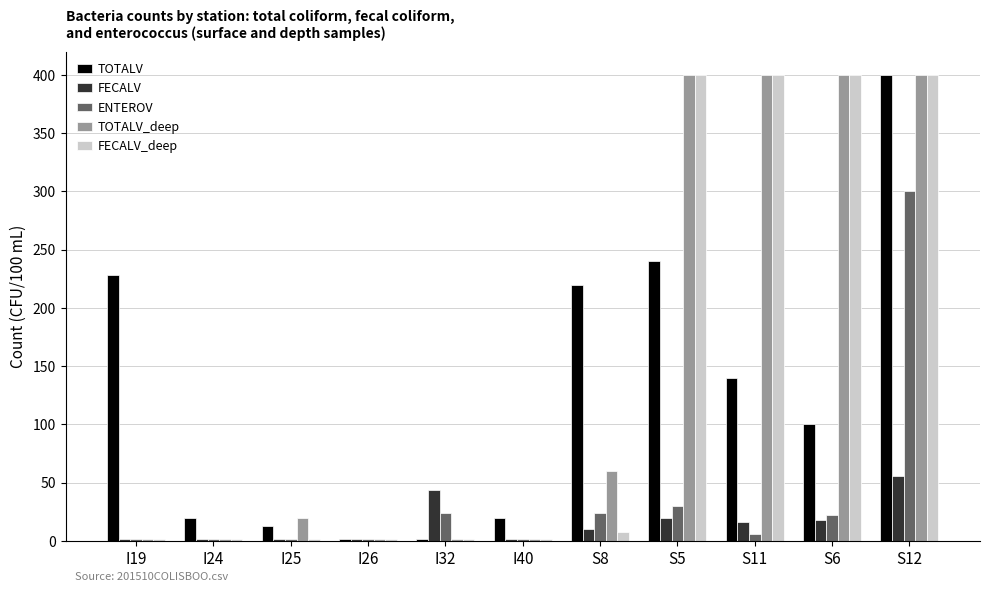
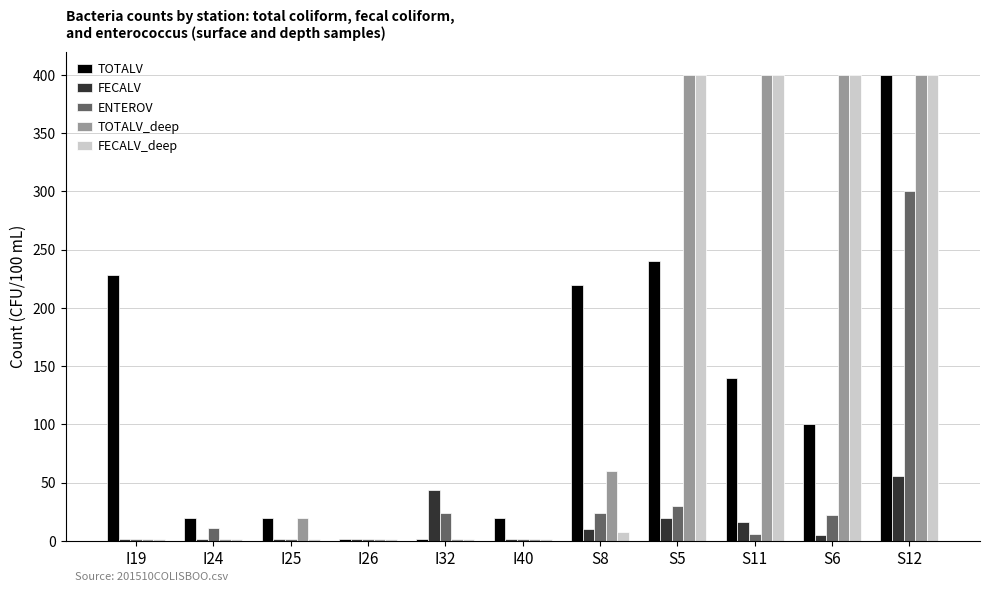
  {
    "TOTALV": {
      "I19": 228,
      "I24": 20,
-     "I25": 13,
+     "I25": 20,
      "I40": 20,
      "S8": 220,
      "S5": 240,
      "S11": 140,
      "S6": 100,
      "S12": 400
    },
    "FECALV": {
      "I32": 44,
      "S8": 10,
      "S5": 20,
      "S11": 16,
-     "S6": 18,
+     "S6": 5,
      "S12": 56
    },
    "ENTEROV": {
-     "I24": 2,
+     "I24": 11,
      "I32": 24,
      "S8": 24,
      "S5": 30,
      "S11": 6,
      "S6": 22,
      "S12": 300
    },
    "TOTALV_deep": {
      "I25": 20,
      "S8": 60,
      "S5": 400,
      "S11": 400,
      "S6": 400,
      "S12": 400
    },
    "FECALV_deep": {
      "S8": 8,
      "S5": 400,
      "S11": 400,
      "S6": 400,
      "S12": 400
    }
  }
